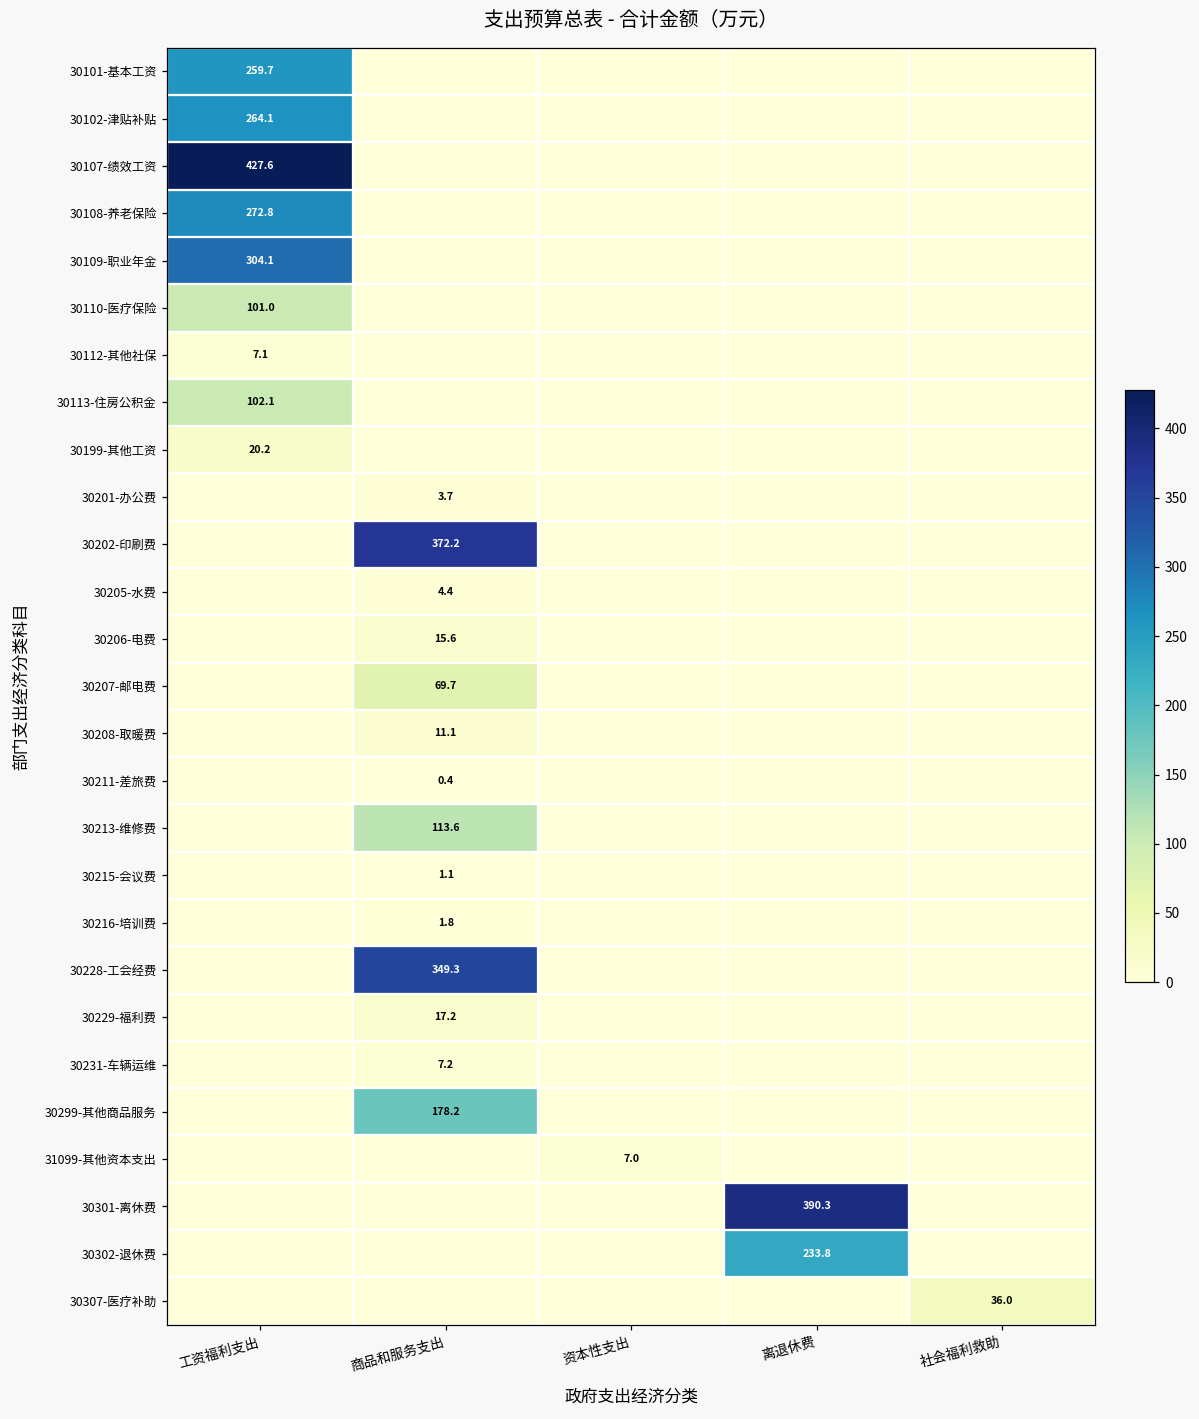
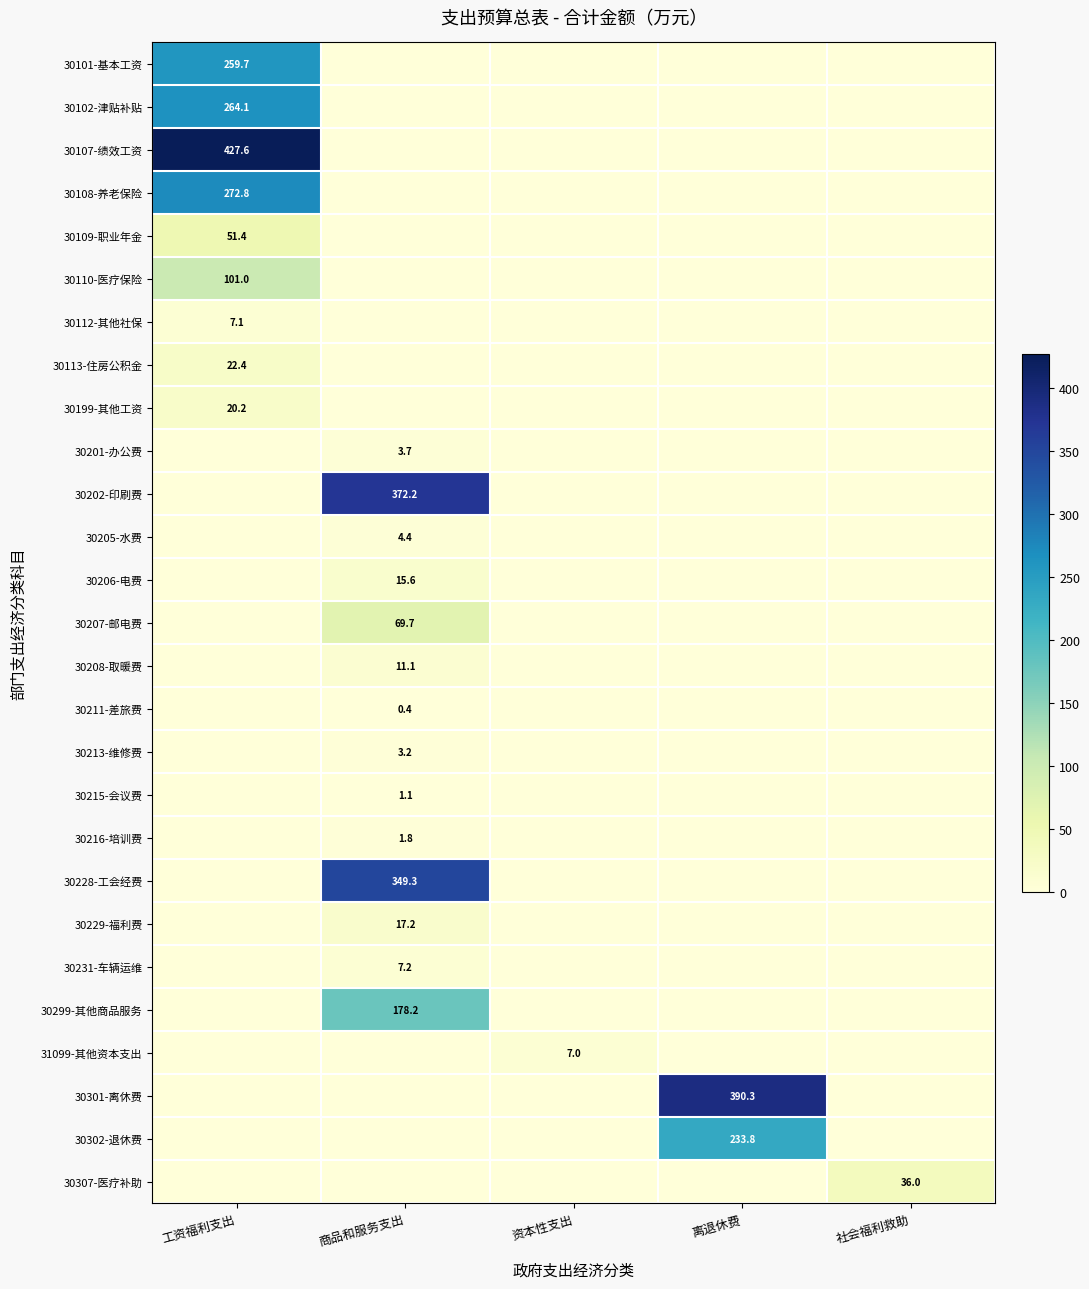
  {
    "30101-基本工资": {
      "工资福利支出": 259.7
    },
    "30102-津贴补贴": {
      "工资福利支出": 264.1
    },
    "30107-绩效工资": {
      "工资福利支出": 427.6
    },
    "30108-养老保险": {
      "工资福利支出": 272.8
    },
    "30109-职业年金": {
-     "工资福利支出": 304.1
+     "工资福利支出": 51.4
    },
    "30110-医疗保险": {
      "工资福利支出": 101.0
    },
    "30112-其他社保": {
      "工资福利支出": 7.1
    },
    "30113-住房公积金": {
-     "工资福利支出": 102.1
+     "工资福利支出": 22.4
    },
    "30199-其他工资": {
      "工资福利支出": 20.2
    },
    "30201-办公费": {
      "商品和服务支出": 3.7
    },
    "30202-印刷费": {
      "商品和服务支出": 372.2
    },
    "30205-水费": {
      "商品和服务支出": 4.4
    },
    "30206-电费": {
      "商品和服务支出": 15.6
    },
    "30207-邮电费": {
      "商品和服务支出": 69.7
    },
    "30208-取暖费": {
      "商品和服务支出": 11.1
    },
    "30211-差旅费": {
      "商品和服务支出": 0.4
    },
    "30213-维修费": {
-     "商品和服务支出": 113.6
+     "商品和服务支出": 3.2
    },
    "30215-会议费": {
      "商品和服务支出": 1.1
    },
    "30216-培训费": {
      "商品和服务支出": 1.8
    },
    "30228-工会经费": {
      "商品和服务支出": 349.3
    },
    "30229-福利费": {
      "商品和服务支出": 17.2
    },
    "30231-车辆运维": {
      "商品和服务支出": 7.2
    },
    "30299-其他商品服务": {
      "商品和服务支出": 178.2
    },
    "31099-其他资本支出": {
      "资本性支出": 7.0
    },
    "30301-离休费": {
      "离退休费": 390.3
    },
    "30302-退休费": {
      "离退休费": 233.8
    },
    "30307-医疗补助": {
      "社会福利救助": 36.0
    }
  }
